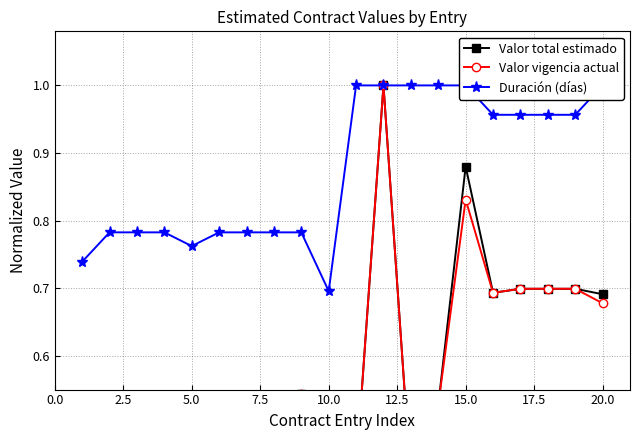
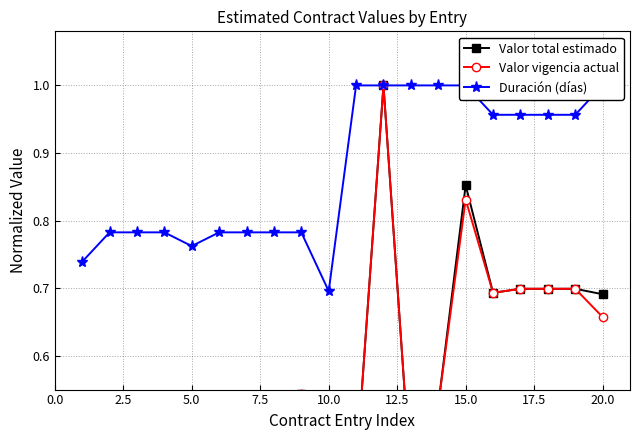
  {
    "Valor total estimado": {
-     "15.0": 0.88,
+     "15.0": 0.85,
      "20.0": 0.69
    },
    "Valor vigencia actual": {
      "15.0": 0.83,
-     "20.0": 0.68
+     "20.0": 0.66
    },
    "Duración (días)": {
      "5.0": 0.76,
      "10.0": 0.70
    }
  }
